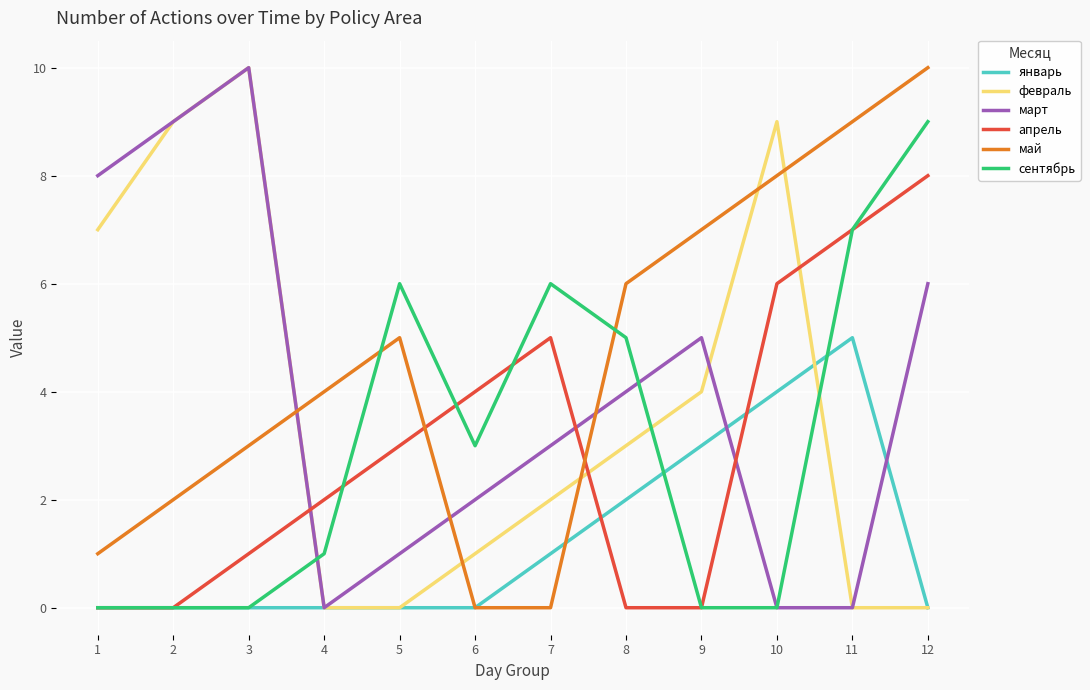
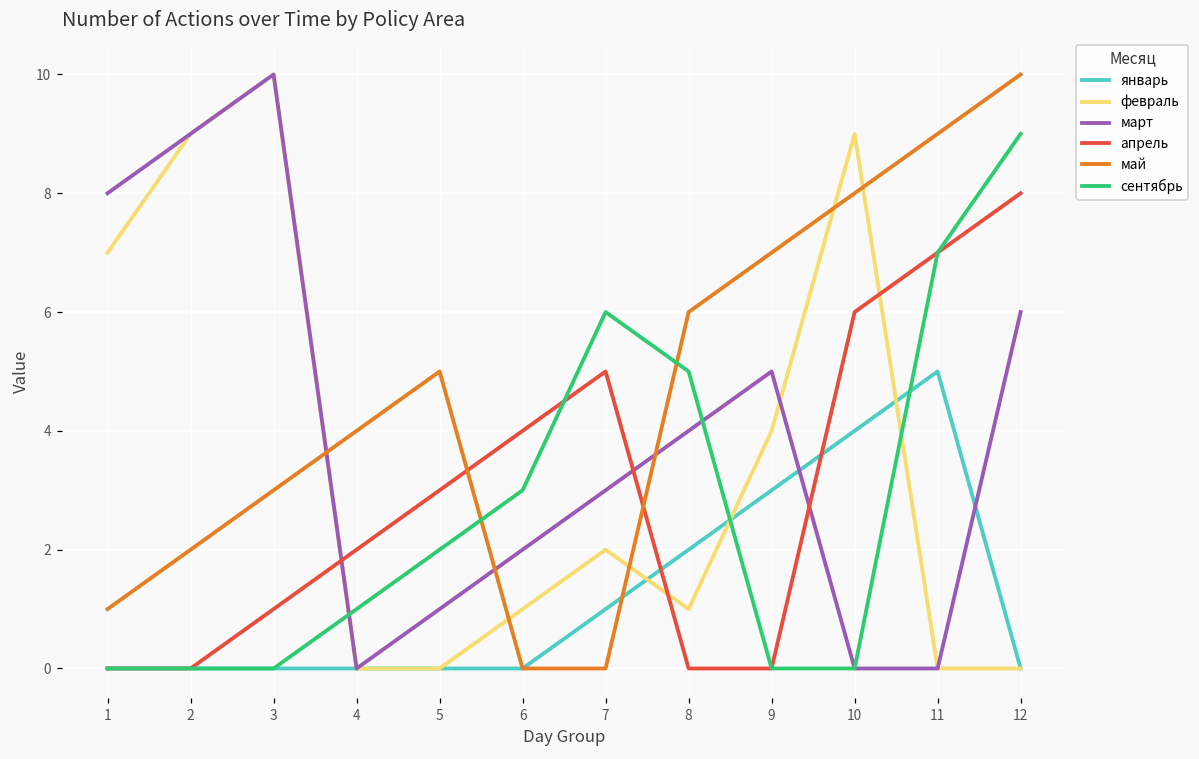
  {
    "январь": {
      "7": 1,
      "8": 2,
      "9": 3,
      "10": 4,
      "11": 5
    },
    "февраль": {
      "1": 7,
      "6": 1,
      "7": 2,
-     "8": 3,
+     "8": 1,
      "9": 4,
      "10": 9
    },
    "март": {
      "1": 8,
      "5": 1,
      "6": 2,
      "7": 3,
      "8": 4,
      "9": 5,
      "12": 6
    },
    "сентябрь": {
      "4": 1,
-     "5": 6,
+     "5": 2,
      "6": 3,
      "7": 6,
      "8": 5,
      "12": 9
    }
  }
